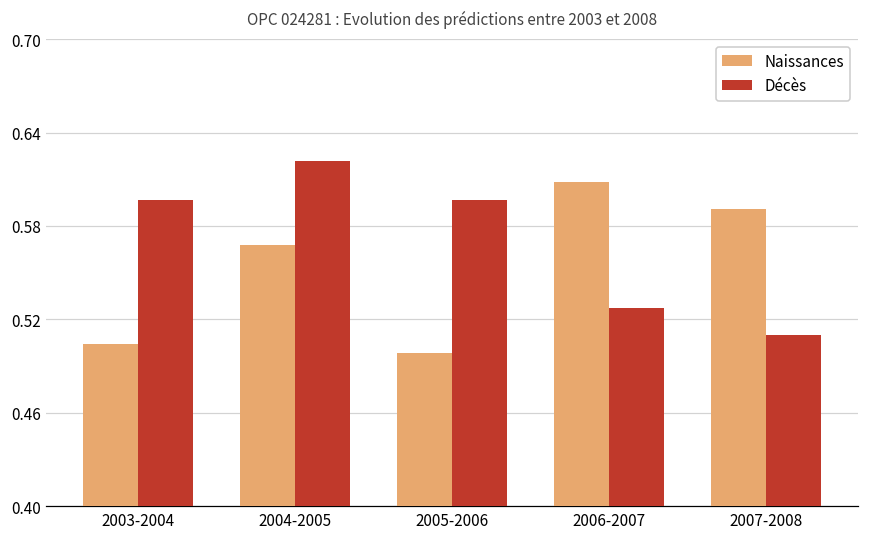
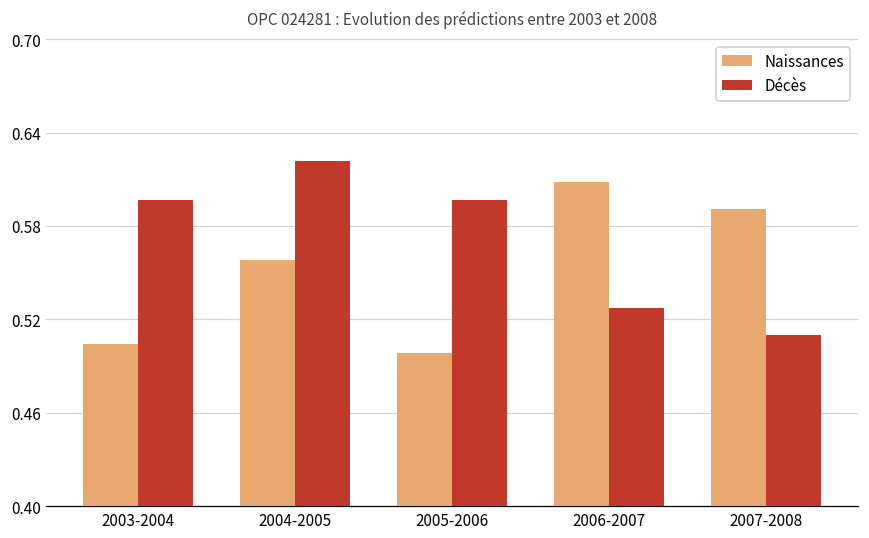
  {
    "Naissances": {
      "2003-2004": 0.504,
-     "2004-2005": 0.568,
+     "2004-2005": 0.558,
      "2005-2006": 0.499,
      "2006-2007": 0.608,
      "2007-2008": 0.591
    },
    "Décès": {
      "2003-2004": 0.597,
      "2004-2005": 0.622,
      "2005-2006": 0.597,
      "2006-2007": 0.527,
      "2007-2008": 0.510
    }
  }
